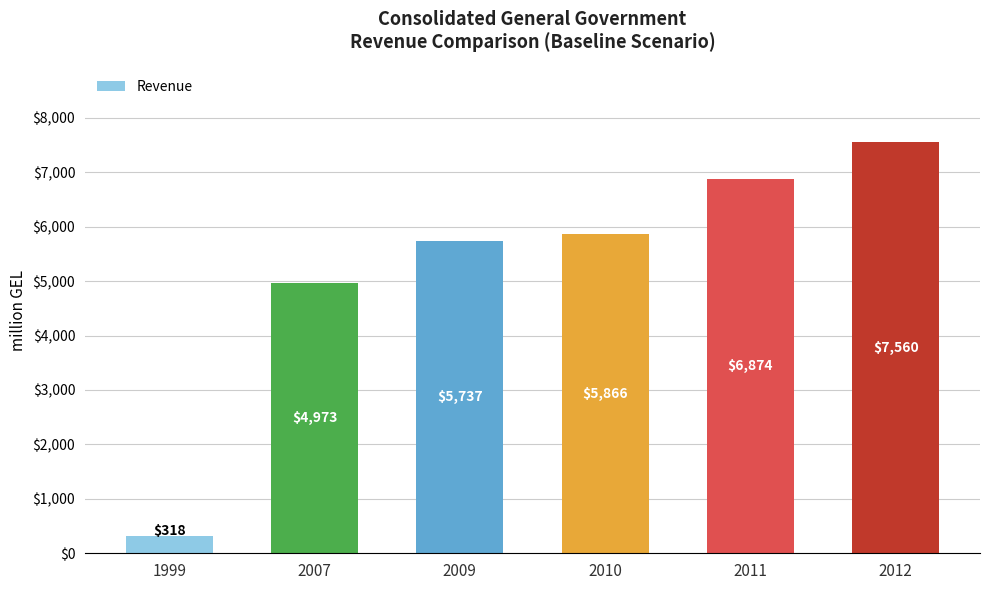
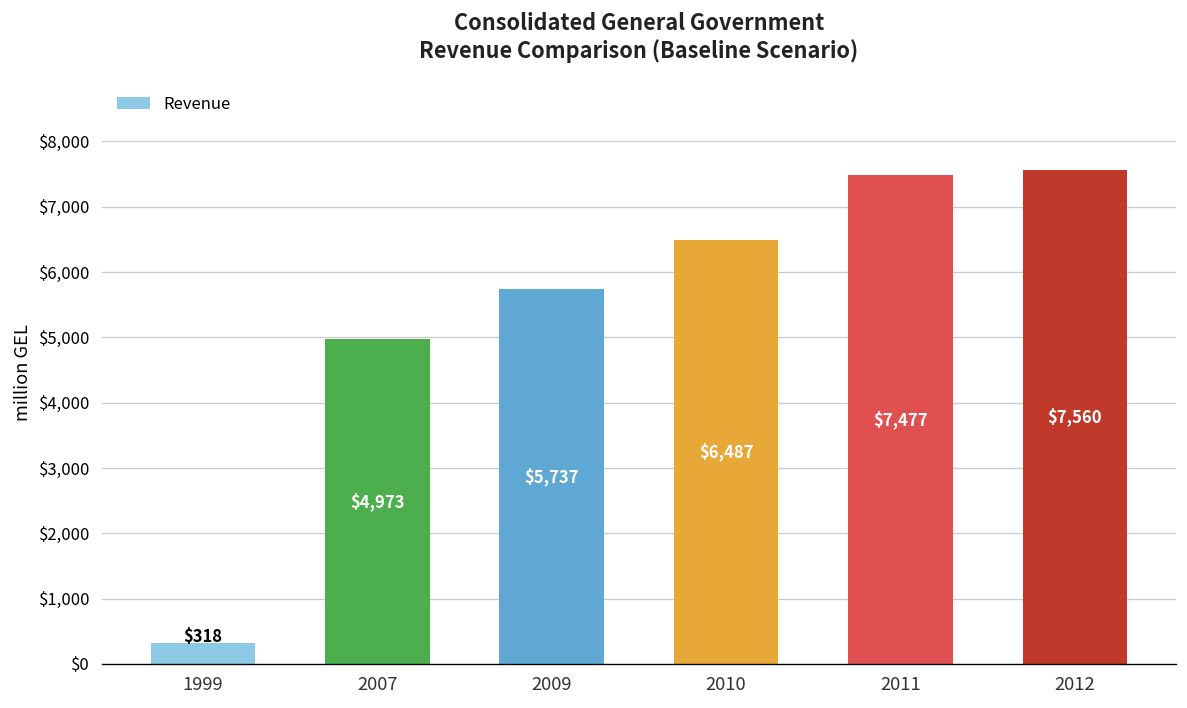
  {
    "1999": "$318",
    "2007": "$4,973",
    "2009": "$5,737",
-   "2010": "$5,866",
-   "2011": "$6,874",
+   "2010": "$6,487",
+   "2011": "$7,477",
    "2012": "$7,560"
  }
